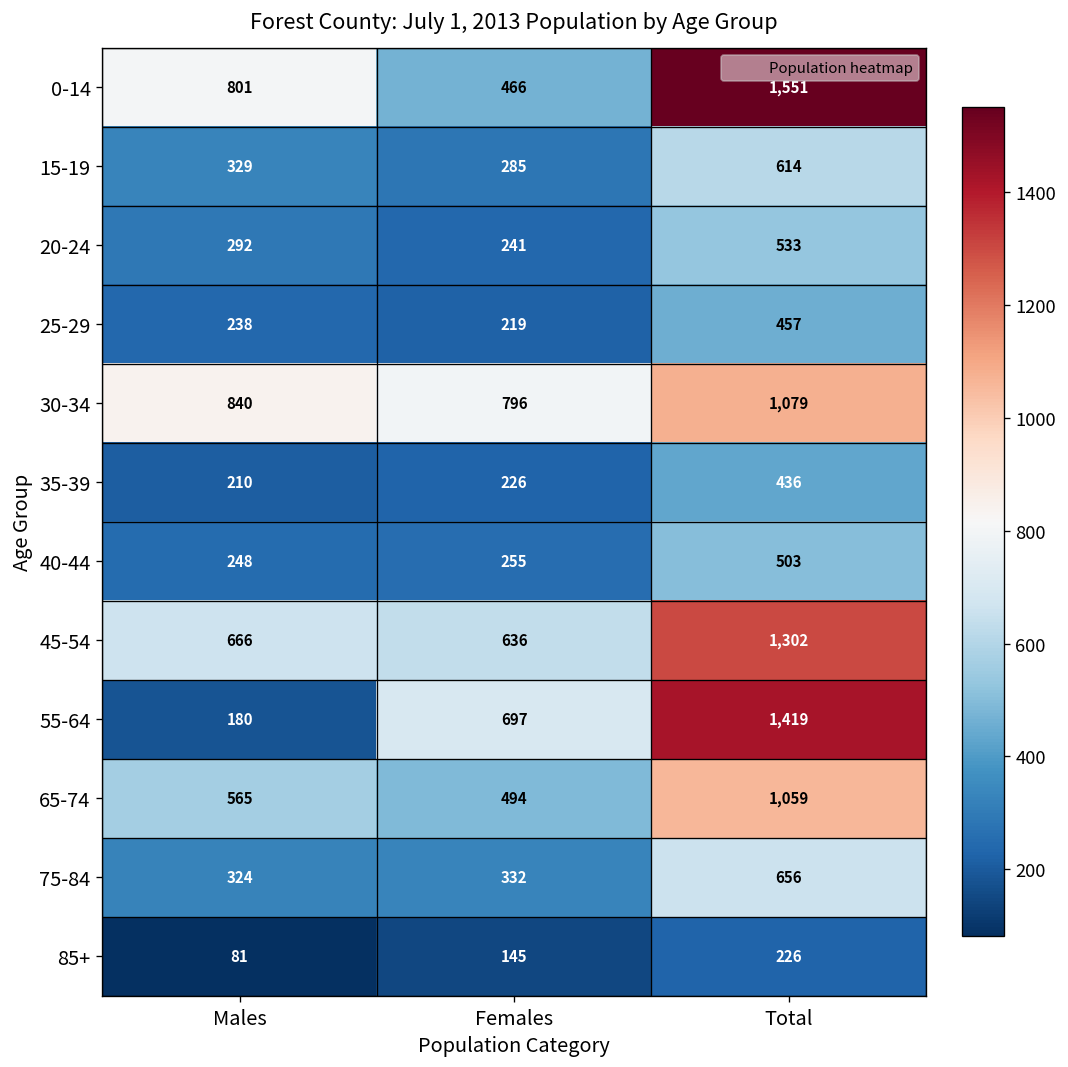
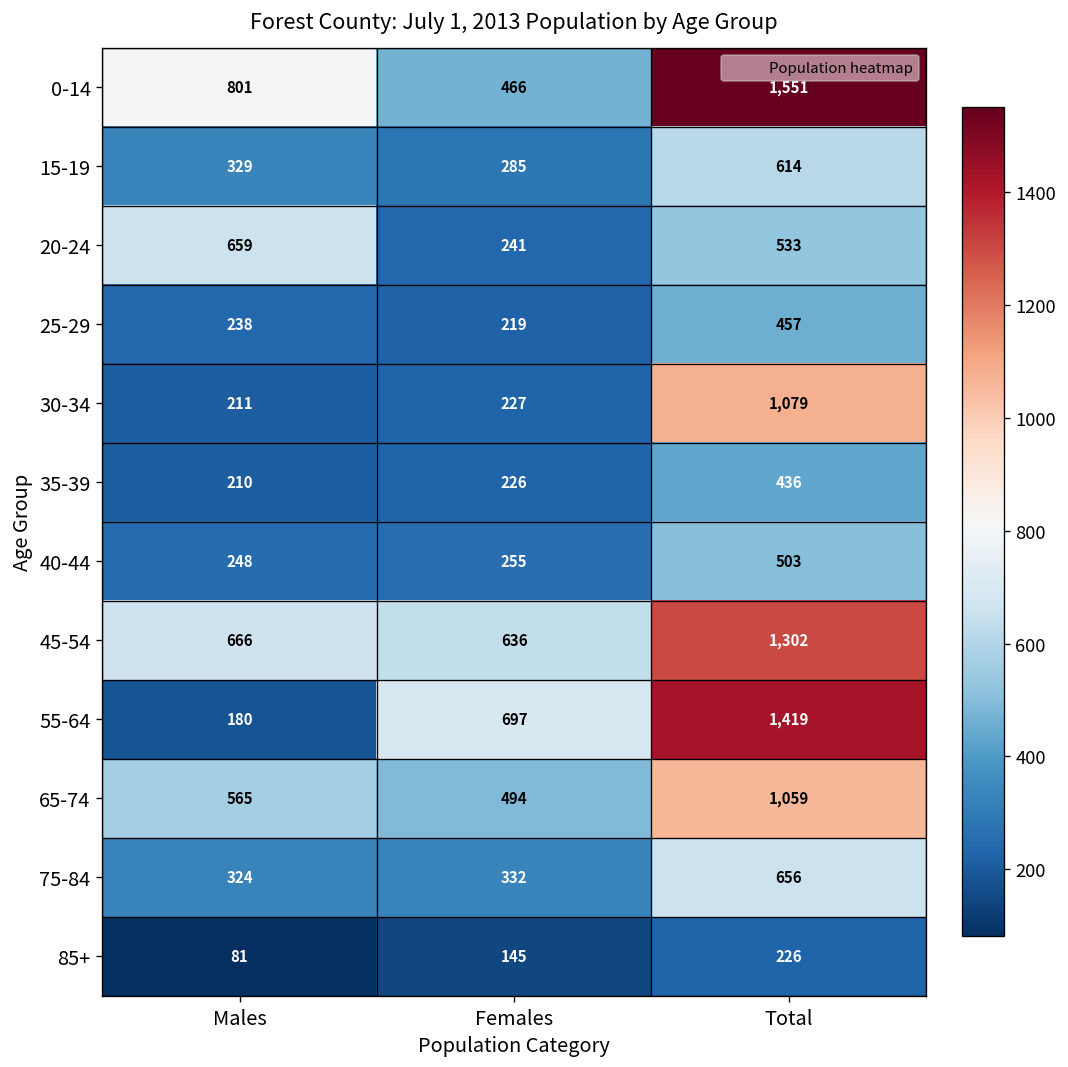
  {
    "0-14": {
      "Males": "801",
      "Females": "466"
    },
    "15-19": {
      "Males": "329",
      "Females": "285",
      "Total": "614"
    },
    "20-24": {
-     "Males": "292",
+     "Males": "659",
      "Females": "241",
      "Total": "533"
    },
    "25-29": {
      "Males": "238",
      "Females": "219",
      "Total": "457"
    },
    "30-34": {
-     "Males": "840",
-     "Females": "796",
+     "Males": "211",
+     "Females": "227",
      "Total": "1,079"
    },
    "35-39": {
      "Males": "210",
      "Females": "226",
      "Total": "436"
    },
    "40-44": {
      "Males": "248",
      "Females": "255",
      "Total": "503"
    },
    "45-54": {
      "Males": "666",
      "Females": "636",
      "Total": "1,302"
    },
    "55-64": {
      "Males": "180",
      "Females": "697",
      "Total": "1,419"
    },
    "65-74": {
      "Males": "565",
      "Females": "494",
      "Total": "1,059"
    },
    "75-84": {
      "Males": "324",
      "Females": "332",
      "Total": "656"
    },
    "85+": {
      "Males": "81",
      "Females": "145",
      "Total": "226"
    }
  }
